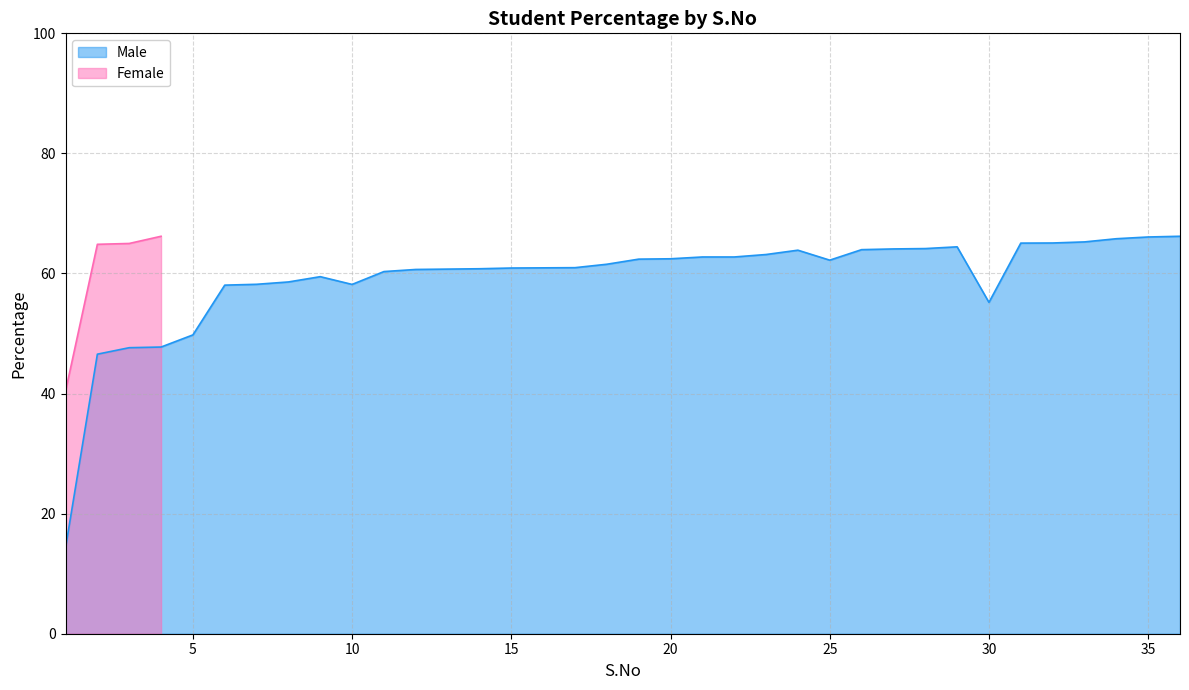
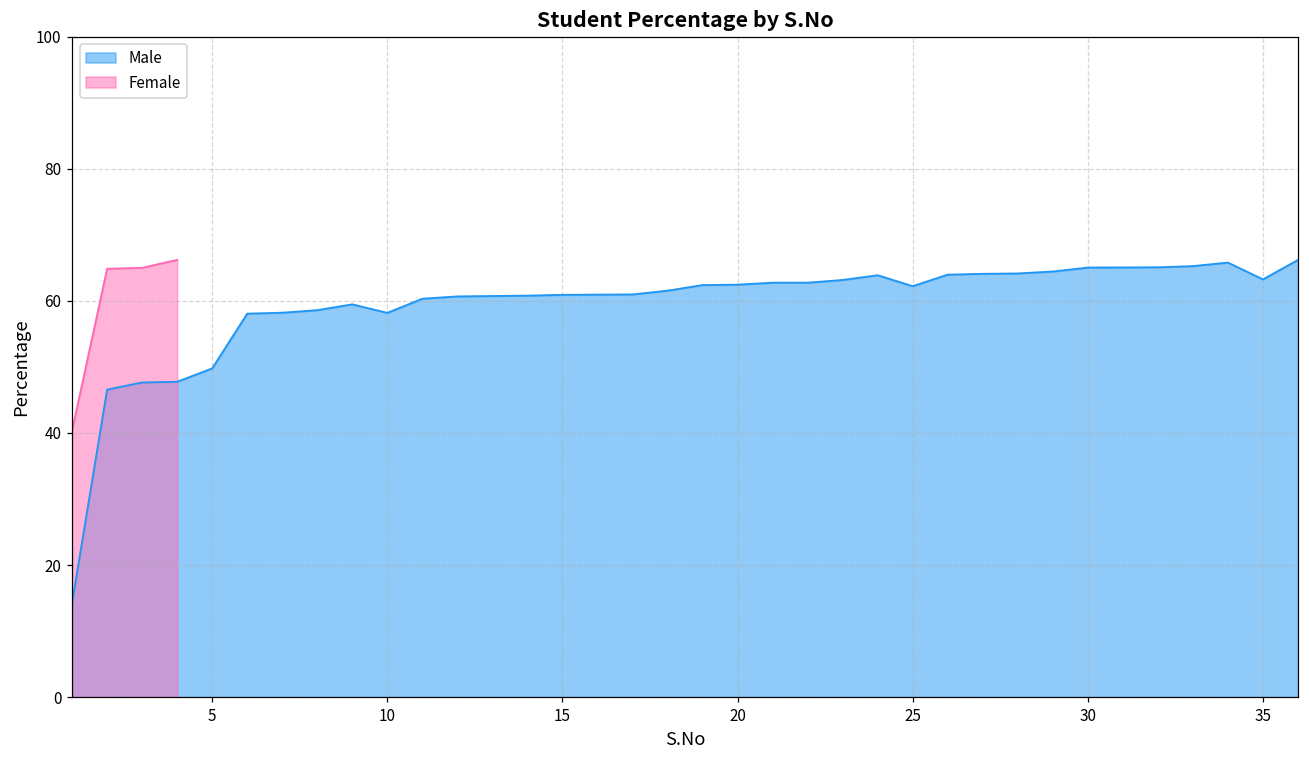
  {
    "Male": {
      "5": 50,
      "10": 58,
      "15": 61,
      "20": 62,
      "25": 62,
-     "30": 55,
-     "35": 66
+     "30": 65,
+     "35": 63
    }
  }
